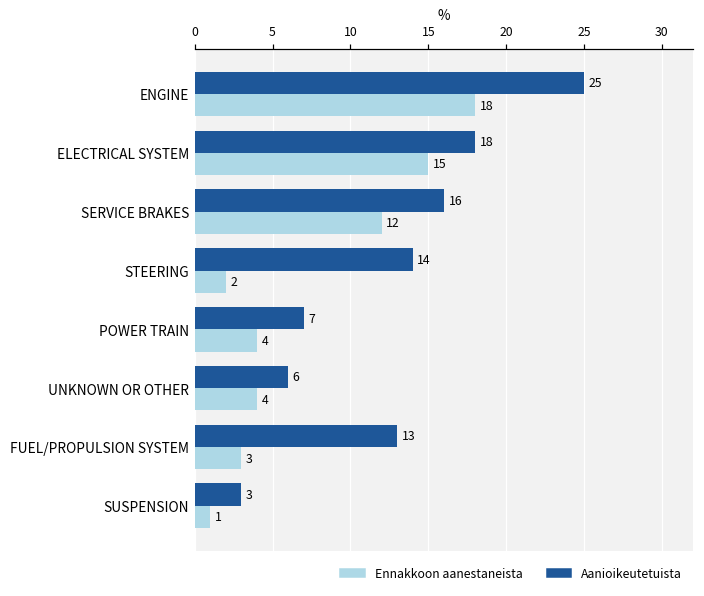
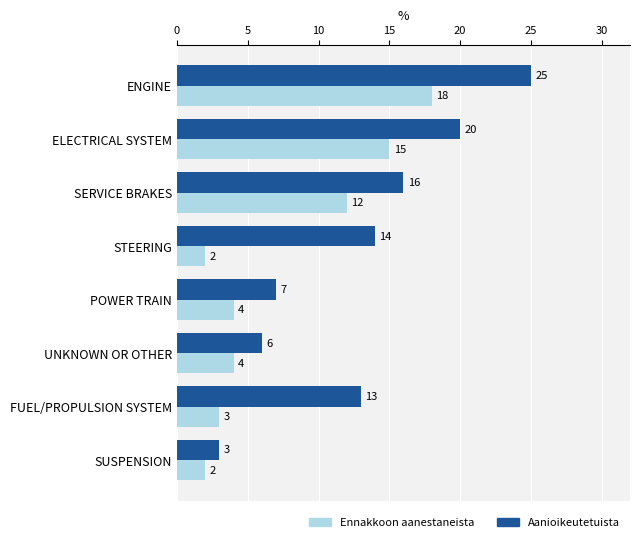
  {
    "Ennakkoon aanestaneista": {
      "ENGINE": 18,
      "ELECTRICAL SYSTEM": 15,
      "SERVICE BRAKES": 12,
      "STEERING": 2,
      "POWER TRAIN": 4,
      "UNKNOWN OR OTHER": 4,
      "FUEL/PROPULSION SYSTEM": 3,
-     "SUSPENSION": 1
+     "SUSPENSION": 2
    },
    "Aanioikeutetuista": {
      "ENGINE": 25,
-     "ELECTRICAL SYSTEM": 18,
+     "ELECTRICAL SYSTEM": 20,
      "SERVICE BRAKES": 16,
      "STEERING": 14,
      "POWER TRAIN": 7,
      "UNKNOWN OR OTHER": 6,
      "FUEL/PROPULSION SYSTEM": 13,
      "SUSPENSION": 3
    }
  }
